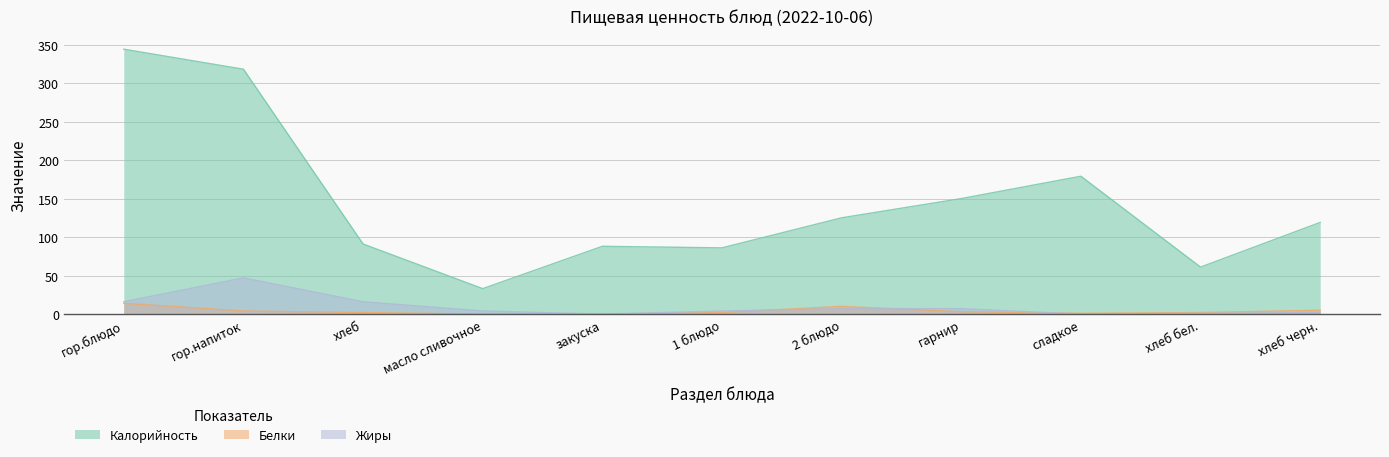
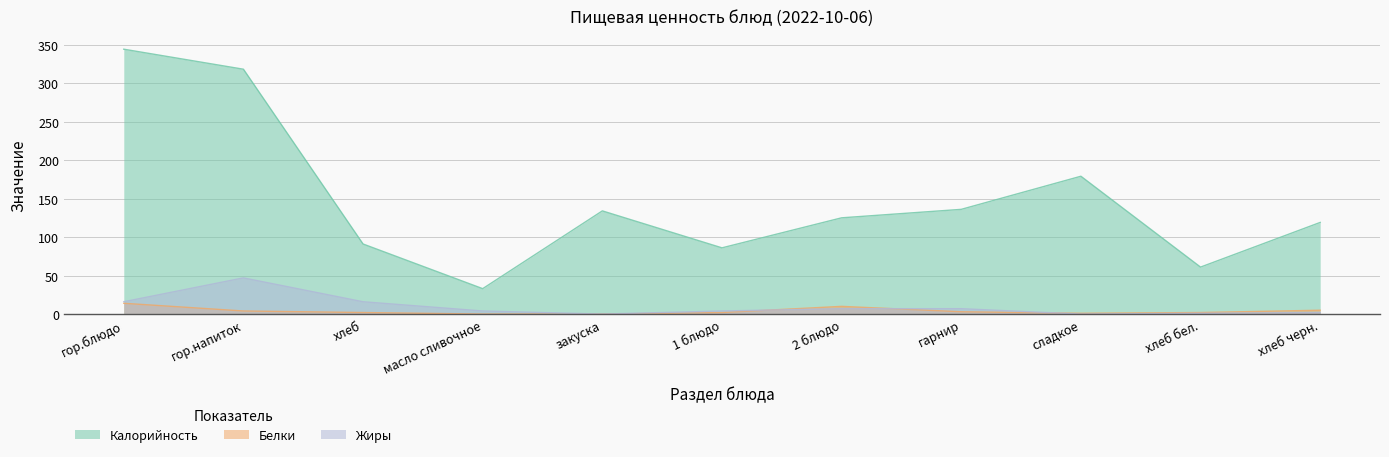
  {
    "Калорийность": {
      "гор.блюдо": 340,
      "гор.напиток": 320,
      "хлеб": 90,
      "масло сливочное": 30,
-     "закуска": 90,
+     "закуска": 130,
      "1 блюдо": 90,
      "2 блюдо": 130,
-     "гарнир": 150,
+     "гарнир": 140,
      "сладкое": 180,
      "хлеб бел.": 60,
      "хлеб черн.": 120
    },
    "Белки": {
      "гор.напиток": 0,
      "хлеб": 0,
      "масло сливочное": 0,
      "гарнир": 0
    },
    "Жиры": {
      "гор.напиток": 50,
      "хлеб": 20,
      "масло сливочное": 0,
      "гарнир": 10
    }
  }
